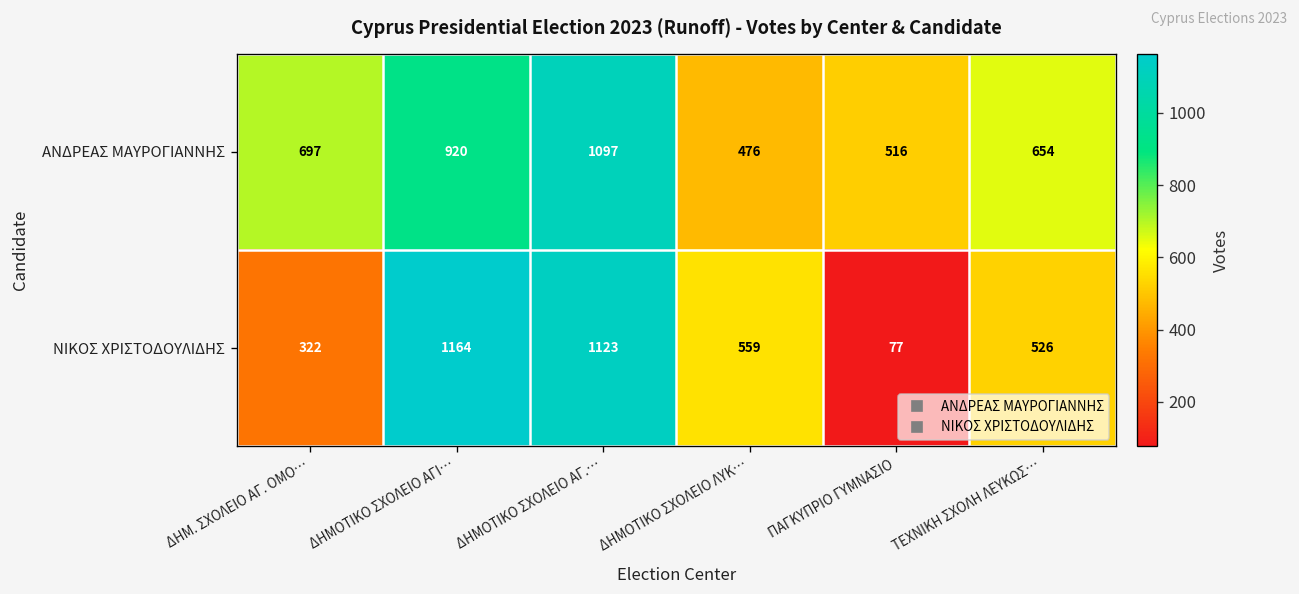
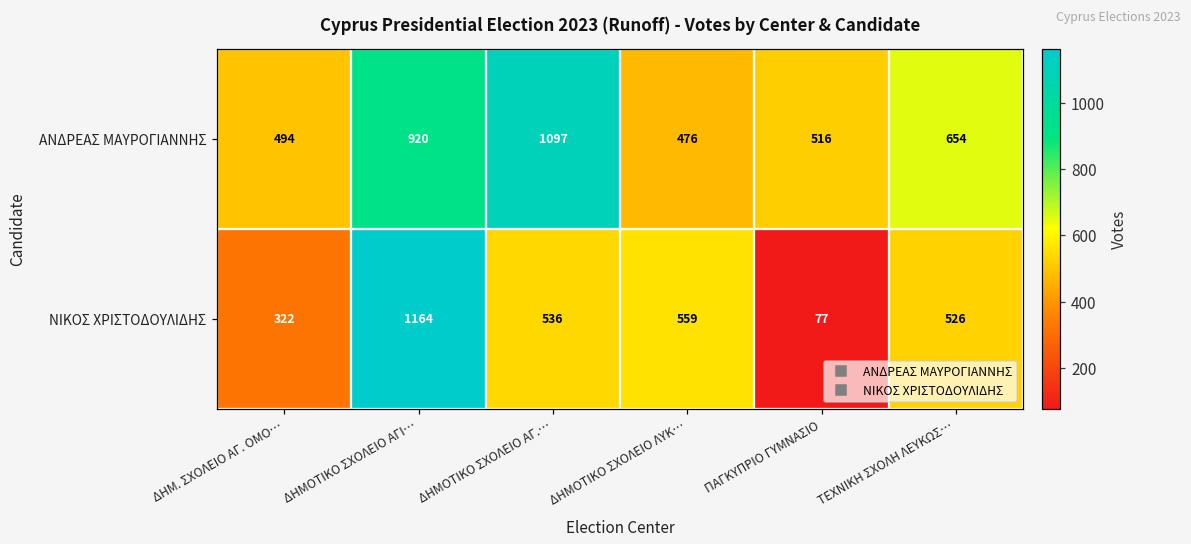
  {
    "ΑΝΔΡΕΑΣ ΜΑΥΡΟΓΙΑΝΝΗΣ": {
-     "ΔΗΜ. ΣΧΟΛΕΙΟ ΑΓ. ΟΜΟ…": 697,
+     "ΔΗΜ. ΣΧΟΛΕΙΟ ΑΓ. ΟΜΟ…": 494,
      "ΔΗΜΟΤΙΚΟ ΣΧΟΛΕΙΟ ΑΓΙ…": 920,
      "ΔΗΜΟΤΙΚΟ ΣΧΟΛΕΙΟ ΑΓ.…": 1097,
      "ΔΗΜΟΤΙΚΟ ΣΧΟΛΕΙΟ ΛΥΚ…": 476,
      "ΠΑΓΚΥΠΡΙΟ ΓΥΜΝΑΣΙΟ": 516,
      "TEXNIKH ΣΧΟΛΗ ΛΕΥΚΩΣ…": 654
    },
    "ΝΙΚΟΣ ΧΡΙΣΤΟΔΟΥΛΙΔΗΣ": {
      "ΔΗΜ. ΣΧΟΛΕΙΟ ΑΓ. ΟΜΟ…": 322,
      "ΔΗΜΟΤΙΚΟ ΣΧΟΛΕΙΟ ΑΓΙ…": 1164,
-     "ΔΗΜΟΤΙΚΟ ΣΧΟΛΕΙΟ ΑΓ.…": 1123,
+     "ΔΗΜΟΤΙΚΟ ΣΧΟΛΕΙΟ ΑΓ.…": 536,
      "ΔΗΜΟΤΙΚΟ ΣΧΟΛΕΙΟ ΛΥΚ…": 559,
      "ΠΑΓΚΥΠΡΙΟ ΓΥΜΝΑΣΙΟ": 77,
      "TEXNIKH ΣΧΟΛΗ ΛΕΥΚΩΣ…": 526
    }
  }
